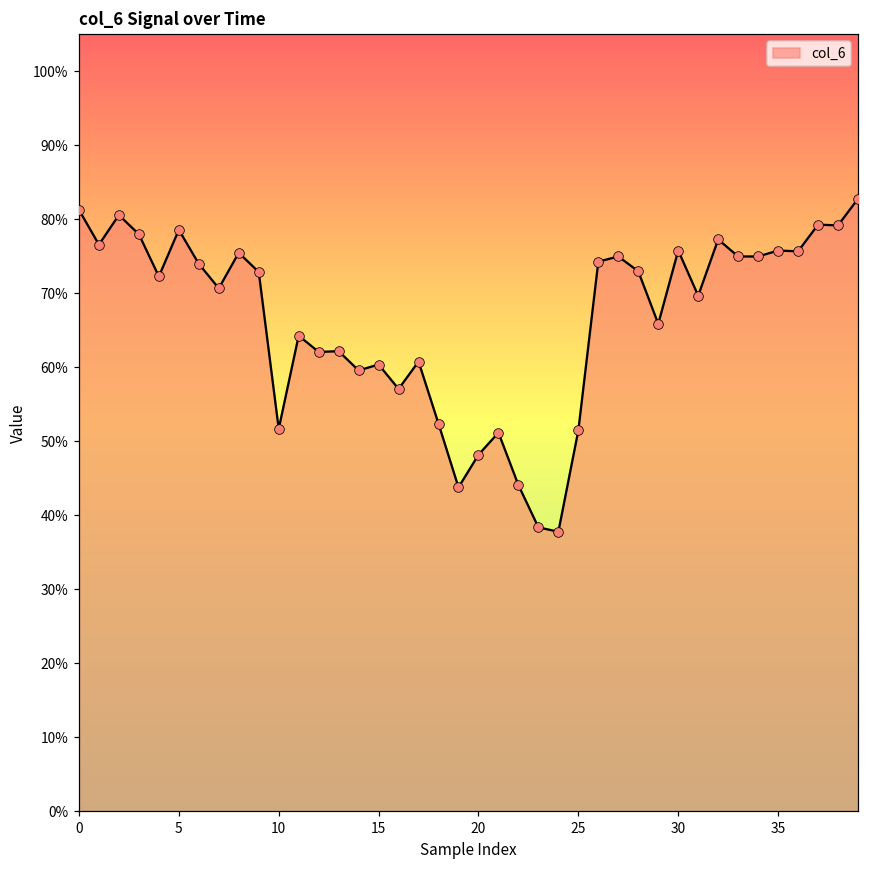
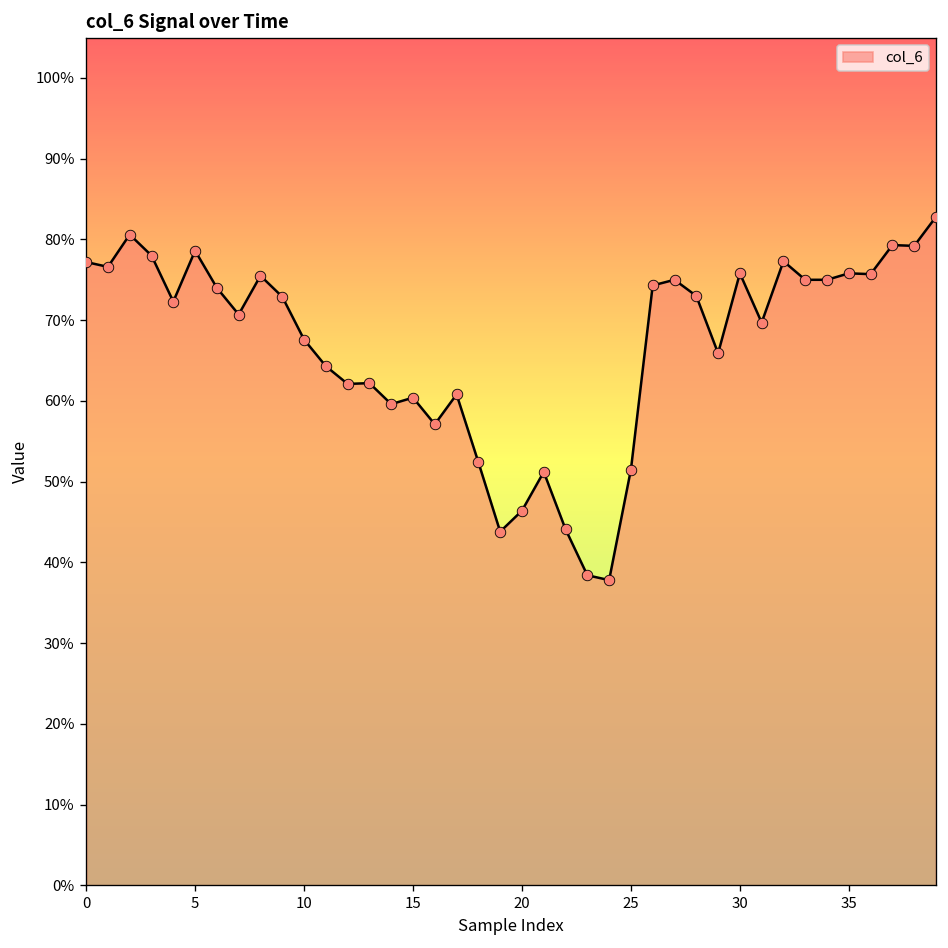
  {
-   "0": "81%",
+   "0": "77%",
    "5": "79%",
-   "10": "52%",
+   "10": "68%",
    "15": "60%",
-   "20": "48%",
+   "20": "46%",
    "25": "52%",
    "30": "76%",
    "35": "76%"
  }
